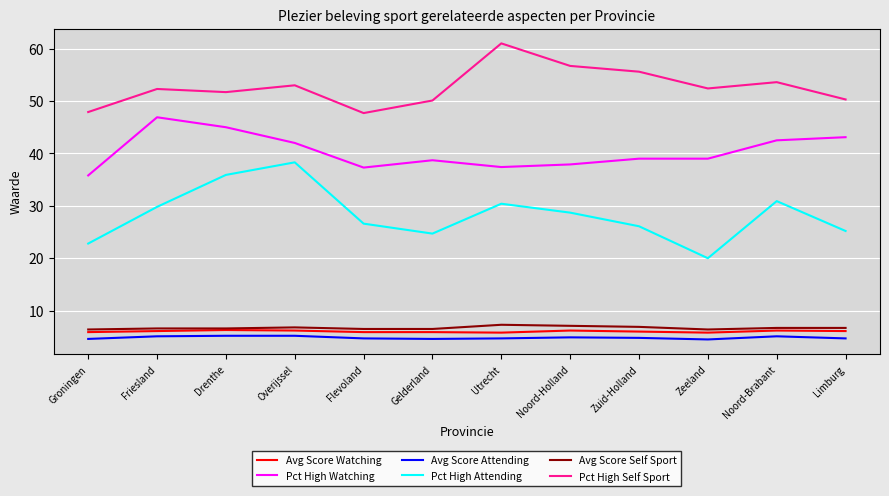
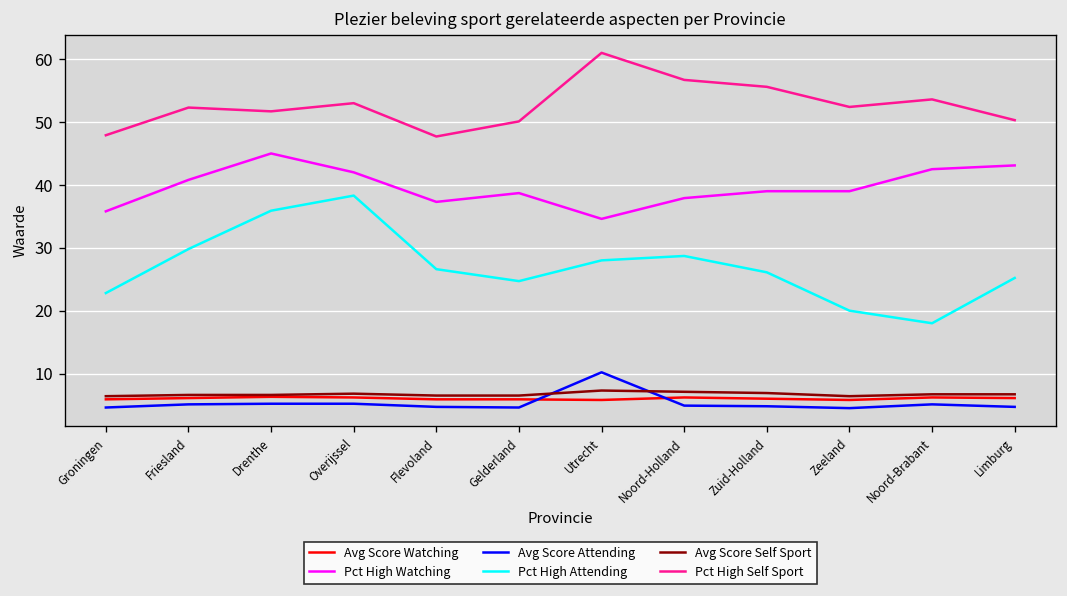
  {
    "Avg Score Watching": {
      "Groningen": 6,
      "Friesland": 6,
      "Overijssel": 6,
      "Flevoland": 6,
      "Gelderland": 6,
      "Utrecht": 6,
      "Noord-Holland": 6,
      "Zuid-Holland": 6,
      "Zeeland": 6,
      "Noord-Brabant": 6,
      "Limburg": 6
    },
    "Pct High Watching": {
      "Groningen": 36,
-     "Friesland": 47,
+     "Friesland": 41,
      "Drenthe": 45,
      "Overijssel": 42,
      "Flevoland": 37,
      "Gelderland": 39,
-     "Utrecht": 37,
+     "Utrecht": 35,
      "Noord-Holland": 38,
      "Zuid-Holland": 39,
      "Zeeland": 39,
      "Noord-Brabant": 43,
      "Limburg": 43
    },
    "Avg Score Attending": {
      "Groningen": 5,
      "Friesland": 5,
      "Drenthe": 5,
      "Overijssel": 5,
      "Flevoland": 5,
      "Gelderland": 5,
-     "Utrecht": 5,
+     "Utrecht": 10,
      "Noord-Holland": 5,
      "Zuid-Holland": 5,
      "Zeeland": 5,
      "Noord-Brabant": 5,
      "Limburg": 5
    },
    "Pct High Attending": {
      "Groningen": 23,
      "Friesland": 30,
      "Drenthe": 36,
      "Overijssel": 38,
      "Flevoland": 27,
      "Gelderland": 25,
-     "Utrecht": 30,
+     "Utrecht": 28,
      "Noord-Holland": 29,
      "Zuid-Holland": 26,
      "Zeeland": 20,
-     "Noord-Brabant": 31,
+     "Noord-Brabant": 18,
      "Limburg": 25
    },
    "Avg Score Self Sport": {
      "Groningen": 6,
      "Friesland": 7,
      "Overijssel": 7,
      "Flevoland": 7,
      "Gelderland": 7,
      "Utrecht": 7,
      "Noord-Holland": 7,
      "Zuid-Holland": 7,
      "Zeeland": 6,
      "Noord-Brabant": 7,
      "Limburg": 7
    },
    "Pct High Self Sport": {
      "Groningen": 48,
      "Friesland": 52,
      "Drenthe": 52,
      "Overijssel": 53,
      "Flevoland": 48,
      "Gelderland": 50,
      "Utrecht": 61,
      "Noord-Holland": 57,
      "Zuid-Holland": 56,
      "Zeeland": 52,
      "Noord-Brabant": 54,
      "Limburg": 50
    }
  }
